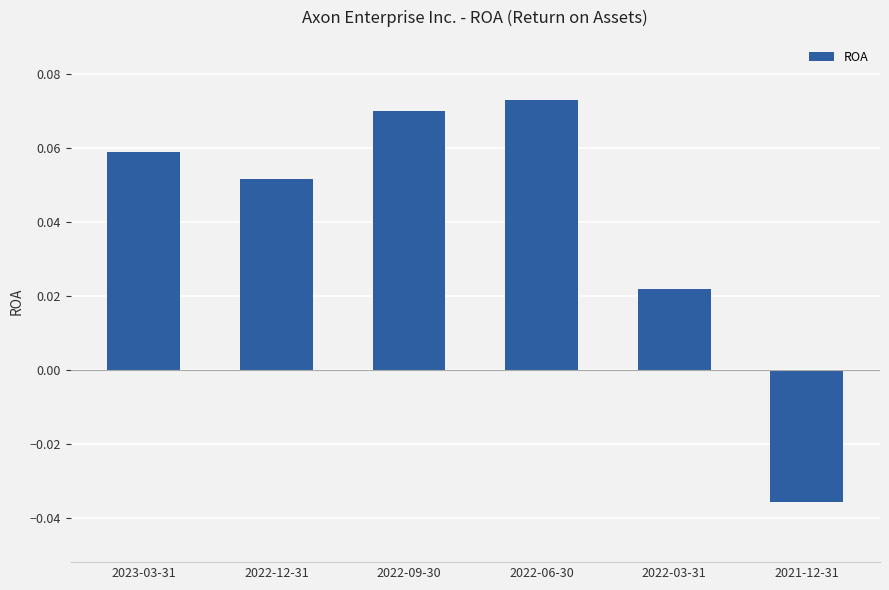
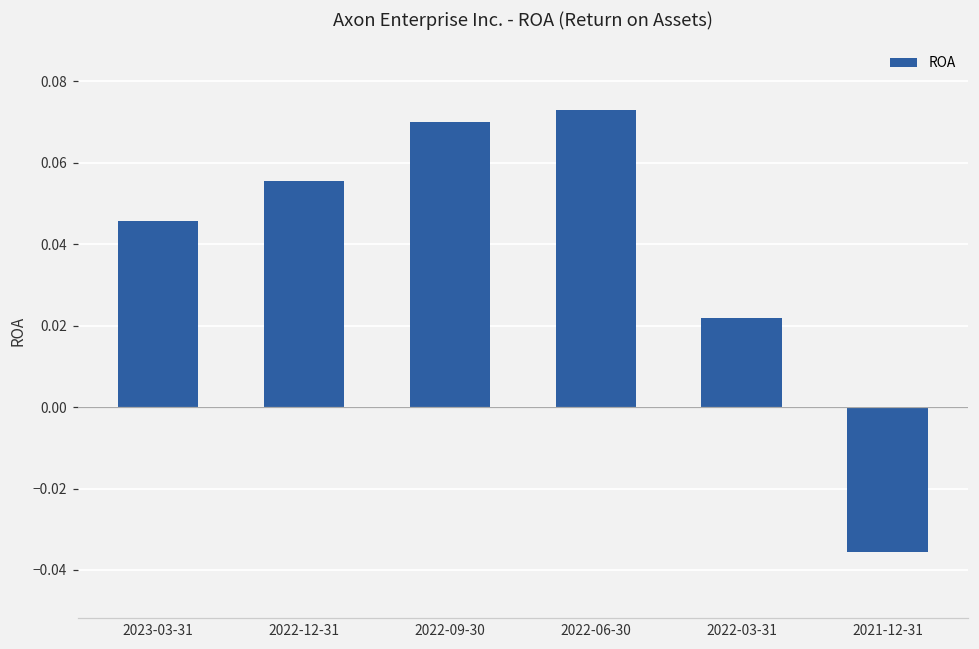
  {
-   "2023-03-31": 0.059,
-   "2022-12-31": 0.052,
+   "2023-03-31": 0.046,
+   "2022-12-31": 0.056,
    "2022-09-30": 0.070,
    "2022-06-30": 0.073,
    "2022-03-31": 0.022,
    "2021-12-31": -0.036
  }
